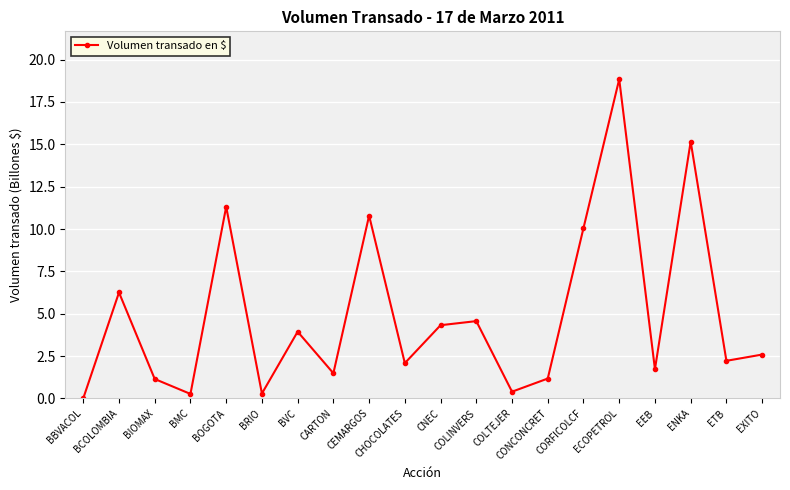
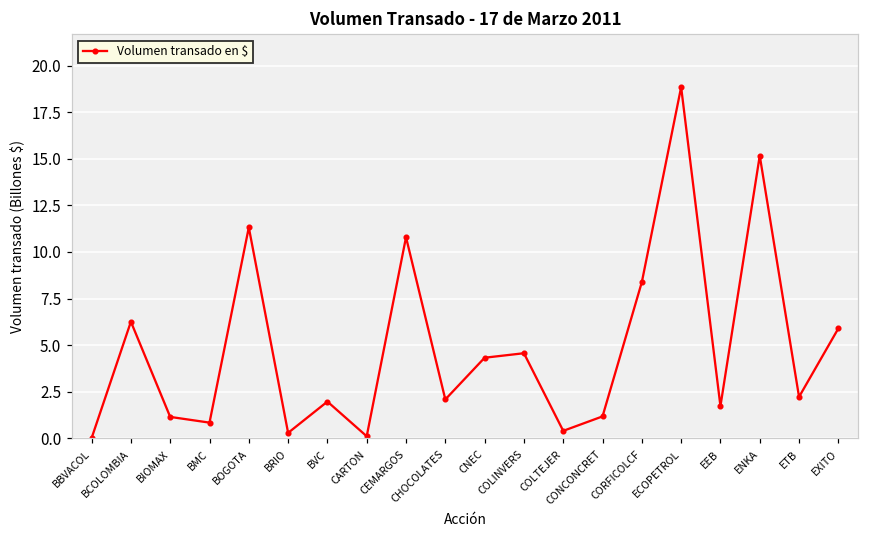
  {
    "BBVACOL": 0.0,
    "BCOLOMBIA": 6.3,
    "BIOMAX": 1.1,
-   "BMC": 0.3,
+   "BMC": 0.8,
    "BOGOTA": 11.3,
    "BRIO": 0.3,
-   "BVC": 3.9,
-   "CARTON": 1.5,
+   "BVC": 2.0,
+   "CARTON": 0.1,
    "CEMARGOS": 10.8,
    "CHOCOLATES": 2.1,
    "CNEC": 4.3,
    "COLINVERS": 4.6,
    "COLTEJER": 0.4,
    "CONCONCRET": 1.2,
-   "CORFICOLCF": 10.1,
+   "CORFICOLCF": 8.4,
    "ECOPETROL": 18.8,
    "EEB": 1.7,
    "ENKA": 15.2,
    "ETB": 2.2,
-   "EXITO": 2.6
+   "EXITO": 5.9
  }
